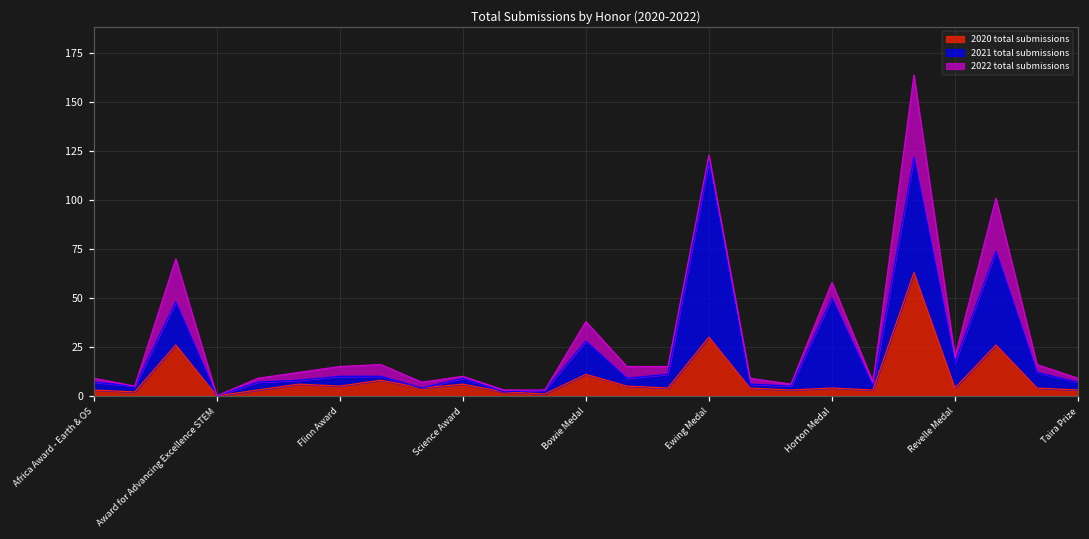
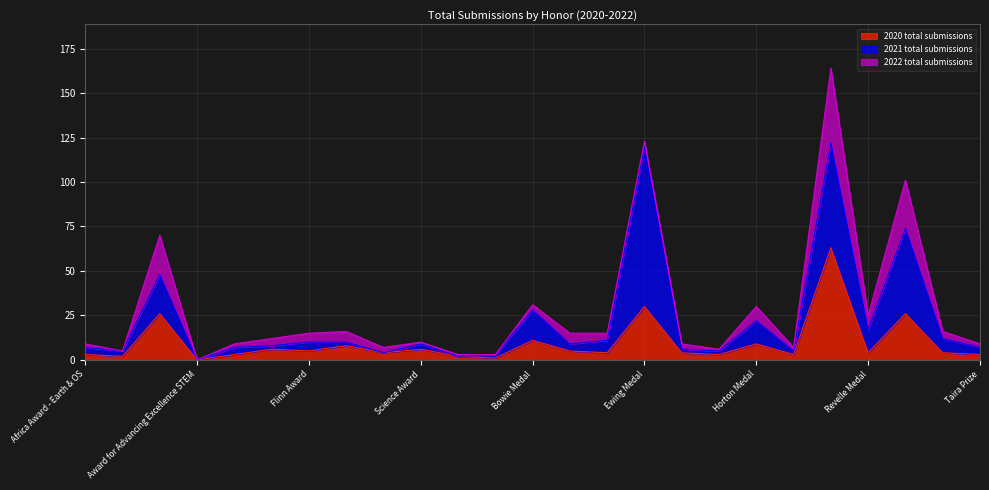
  {
    "2020 total submissions": {
      "Africa Award - Earth & OS": 3,
      "Flinn Award": 5,
      "Science Award": 6,
      "Bowie Medal": 11,
      "Ewing Medal": 30,
-     "Horton Medal": 4,
+     "Horton Medal": 9,
      "Revelle Medal": 4,
      "Taira Prize": 3
    },
    "2021 total submissions": {
      "Africa Award - Earth & OS": 4,
      "Flinn Award": 5,
      "Bowie Medal": 17,
      "Ewing Medal": 90,
-     "Horton Medal": 46,
+     "Horton Medal": 13,
      "Revelle Medal": 13,
      "Taira Prize": 4
    },
    "2022 total submissions": {
      "Africa Award - Earth & OS": 2,
      "Flinn Award": 5,
-     "Bowie Medal": 10,
+     "Bowie Medal": 3,
      "Ewing Medal": 3,
      "Horton Medal": 8,
-     "Revelle Medal": 3,
+     "Revelle Medal": 8,
      "Taira Prize": 2
    }
  }
